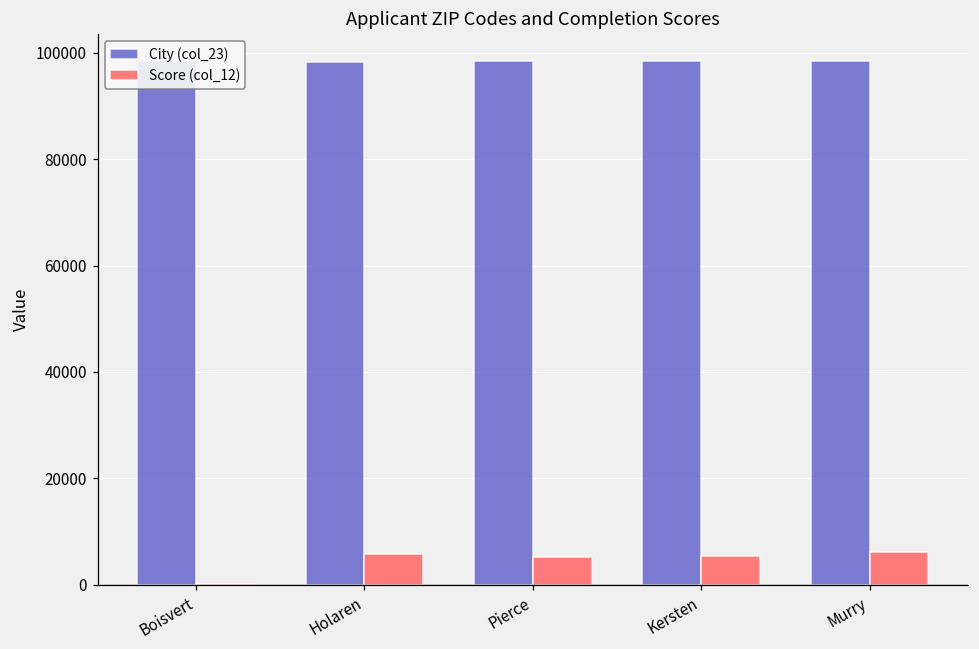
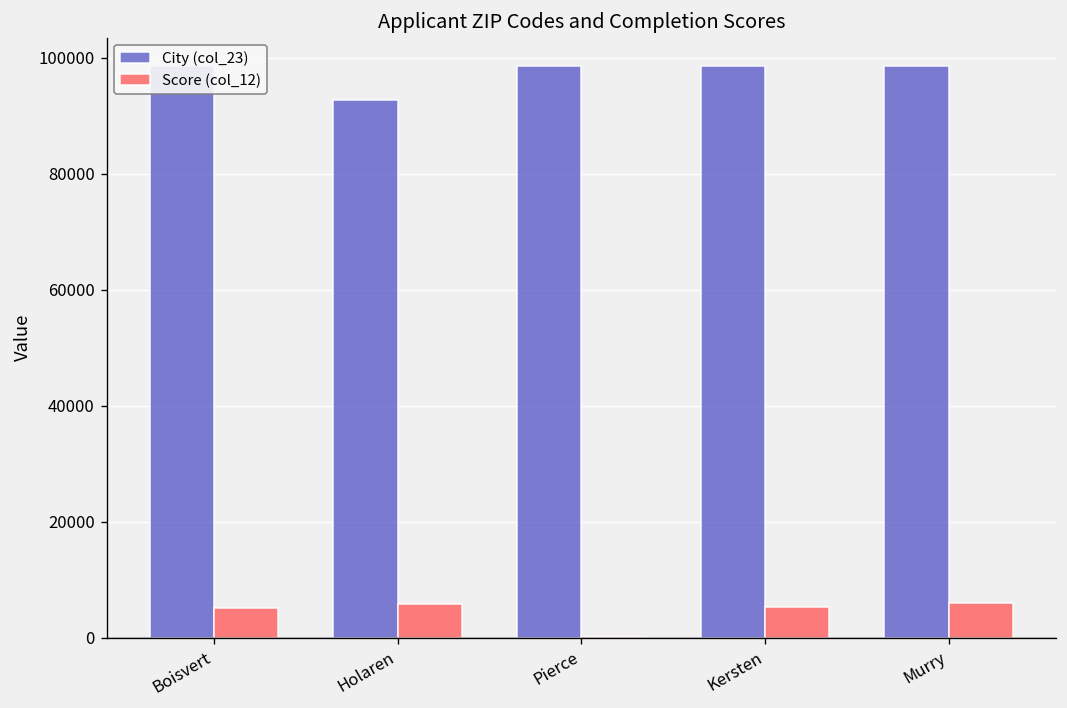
  {
    "City (col_23)": {
-     "Holaren": 98000,
+     "Holaren": 93000,
      "Pierce": 99000,
      "Kersten": 99000,
      "Murry": 99000
    },
    "Score (col_12)": {
-     "Boisvert": 0,
+     "Boisvert": 5000,
      "Holaren": 6000,
-     "Pierce": 5000,
+     "Pierce": 0,
      "Kersten": 5000,
      "Murry": 6000
    }
  }
